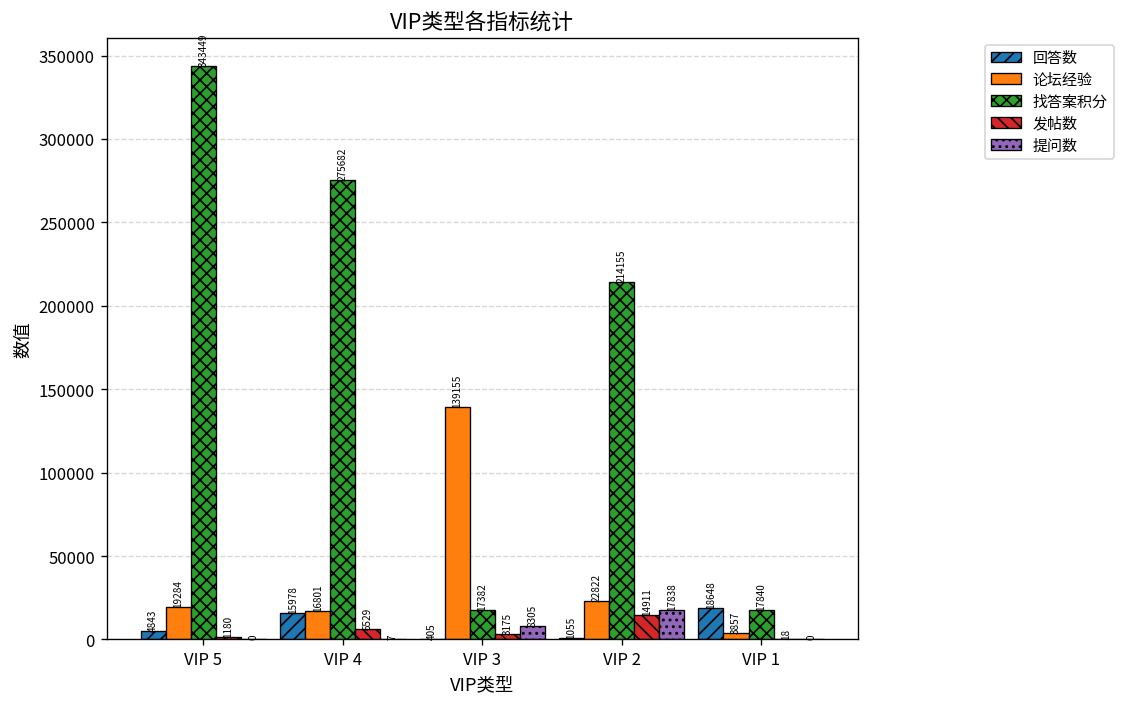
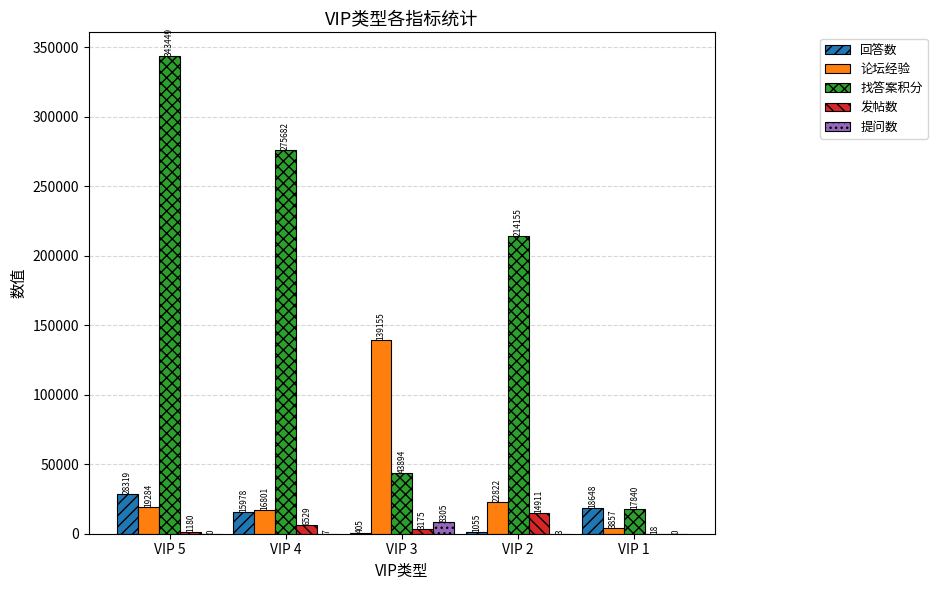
  {
    "回答数": {
-     "VIP 5": 4843,
+     "VIP 5": 28319,
      "VIP 4": 15978,
      "VIP 3": 405,
      "VIP 2": 1055,
      "VIP 1": 18648
    },
    "论坛经验": {
      "VIP 5": 19284,
      "VIP 4": 16801,
      "VIP 3": 139155,
      "VIP 2": 22822,
      "VIP 1": 3857
    },
    "找答案积分": {
      "VIP 5": 343449,
      "VIP 4": 275682,
-     "VIP 3": 17382,
+     "VIP 3": 43894,
      "VIP 2": 214155,
      "VIP 1": 17840
    },
    "发帖数": {
      "VIP 5": 1180,
      "VIP 4": 6529,
      "VIP 3": 3175,
      "VIP 2": 14911,
      "VIP 1": 18
    },
    "提问数": {
      "VIP 5": 0,
      "VIP 4": 7,
      "VIP 3": 8305,
-     "VIP 2": 17838,
+     "VIP 2": 3,
      "VIP 1": 0
    }
  }
